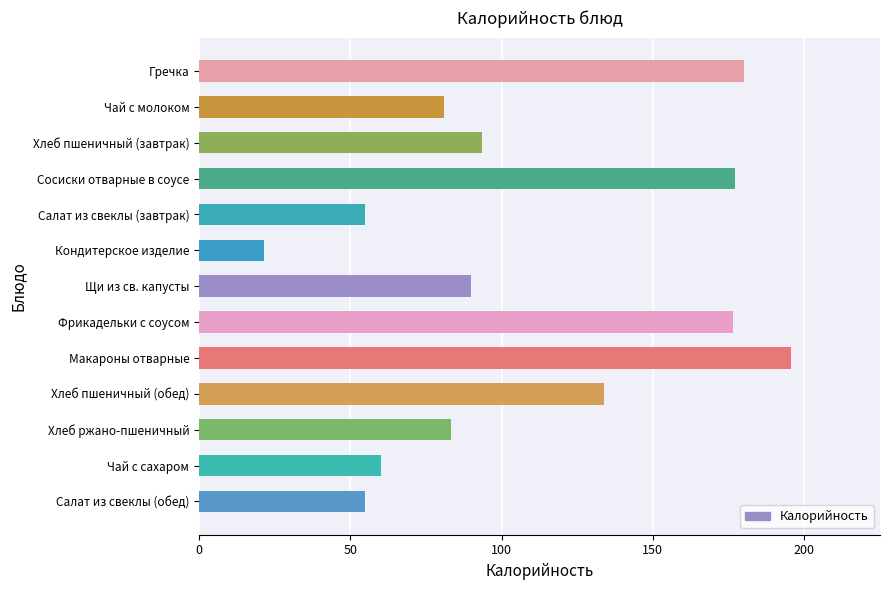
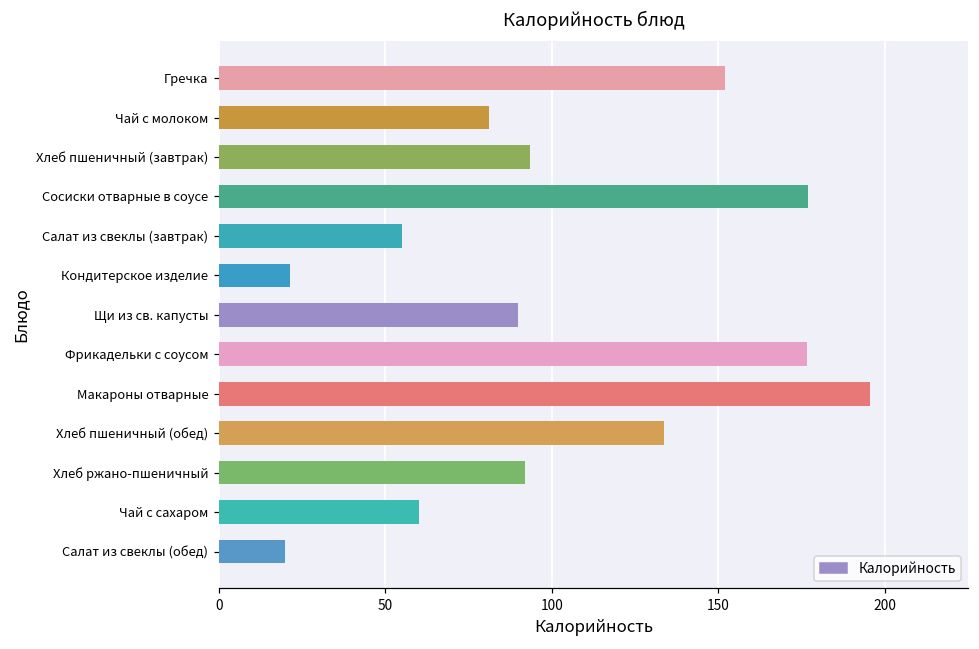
  {
-   "Гречка": 180,
+   "Гречка": 152,
    "Чай с молоком": 81,
    "Хлеб пшеничный (завтрак)": 94,
    "Сосиски отварные в соусе": 177,
    "Салат из свеклы (завтрак)": 55,
    "Кондитерское изделие": 22,
    "Щи из св. капусты": 90,
    "Фрикадельки с соусом": 177,
    "Макароны отварные": 196,
    "Хлеб пшеничный (обед)": 134,
-   "Хлеб ржано-пшеничный": 83,
+   "Хлеб ржано-пшеничный": 92,
    "Чай с сахаром": 60,
-   "Салат из свеклы (обед)": 55
+   "Салат из свеклы (обед)": 20
  }
